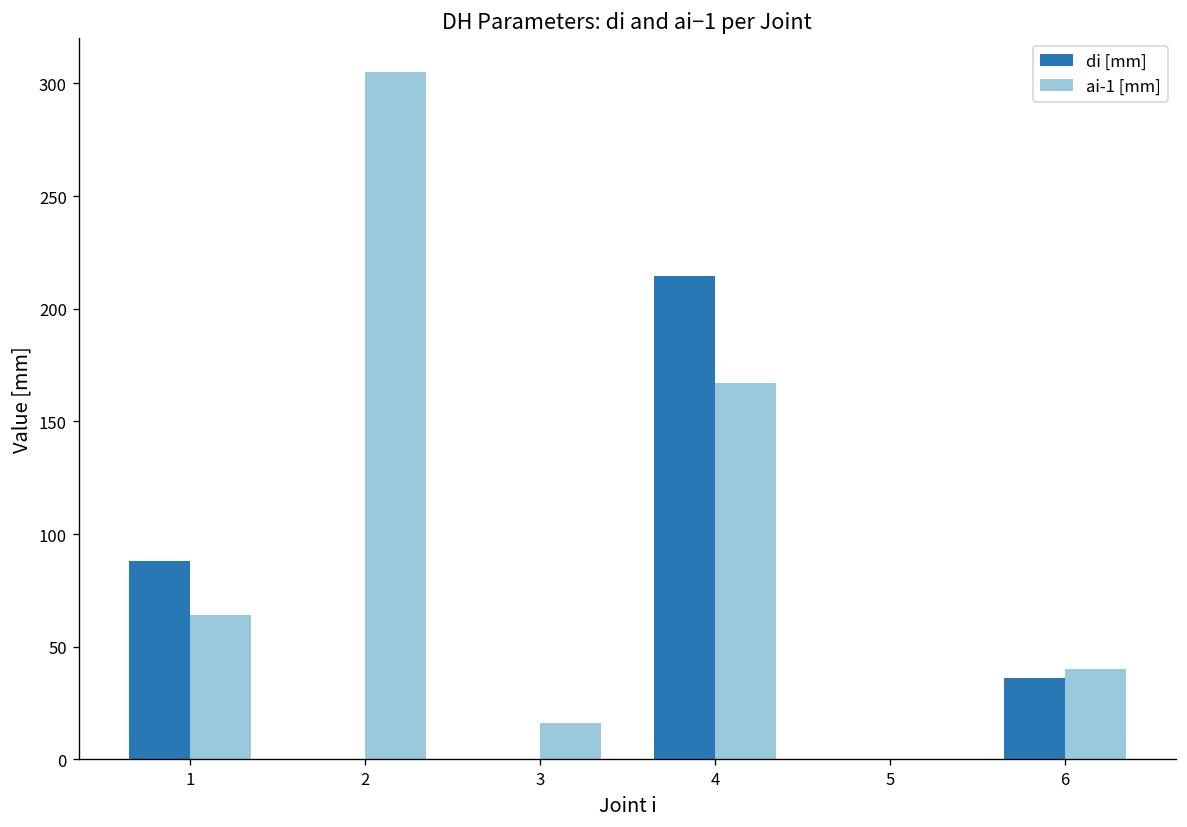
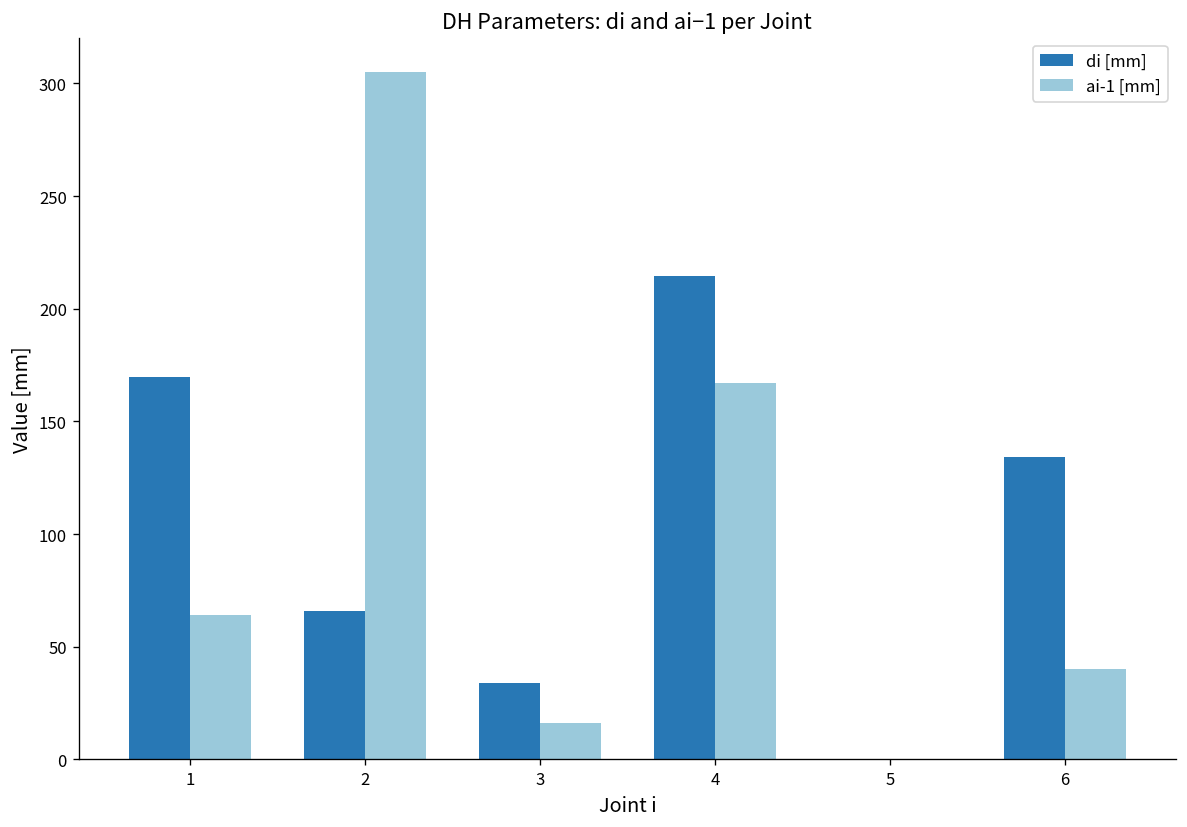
  {
    "di [mm]": {
-     "1": 88,
-     "2": 0,
-     "3": 0,
+     "1": 170,
+     "2": 66,
+     "3": 34,
      "4": 215,
      "5": 0,
-     "6": 36
+     "6": 134
    },
    "ai-1 [mm]": {
      "1": 64,
      "2": 305,
      "3": 16,
      "4": 167,
      "5": 0,
      "6": 40
    }
  }
